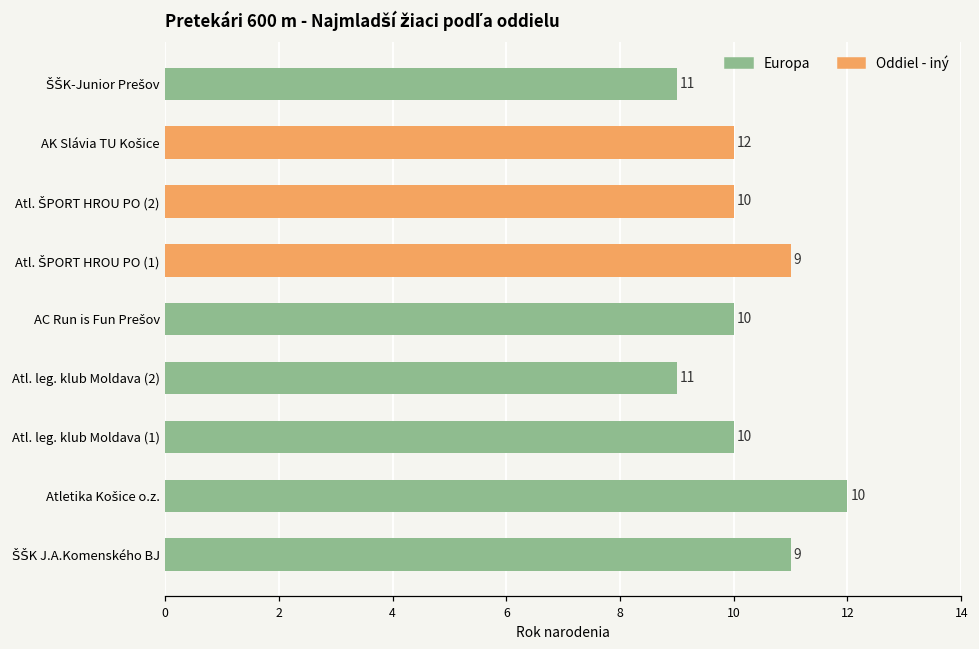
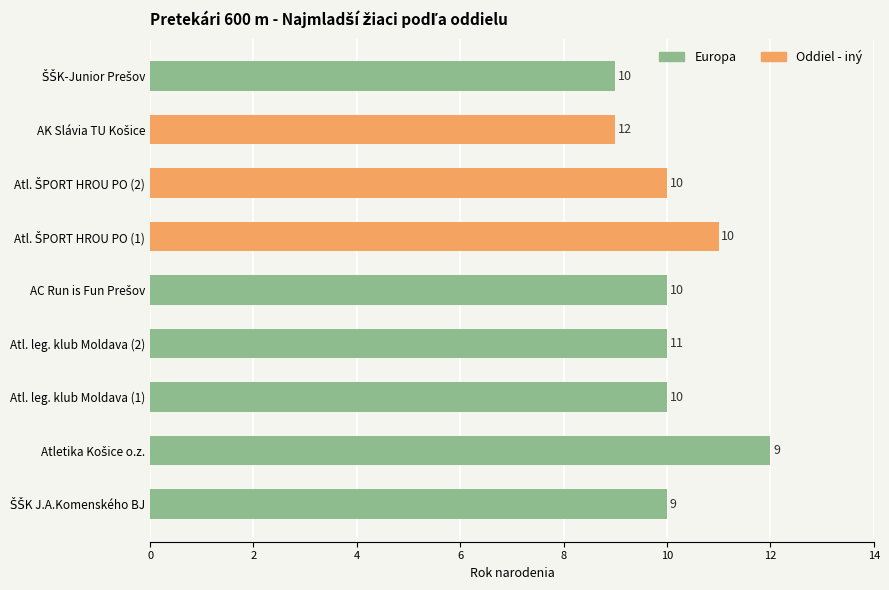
  {
-   "AK Slávia TU Košice": 10,
+   "AK Slávia TU Košice": 9,
    "Atl. ŠPORT HROU PO (2)": 10,
    "AC Run is Fun Prešov": 10,
-   "Atl. leg. klub Moldava (2)": 9,
+   "Atl. leg. klub Moldava (2)": 10,
    "Atl. leg. klub Moldava (1)": 10,
-   "ŠŠK J.A.Komenského BJ": 11
+   "ŠŠK J.A.Komenského BJ": 10
  }
